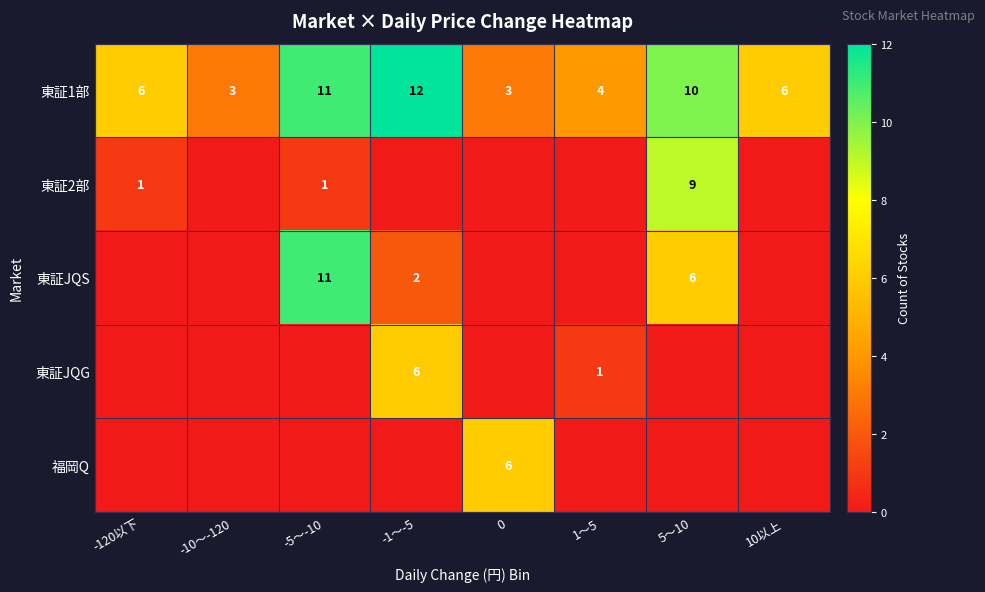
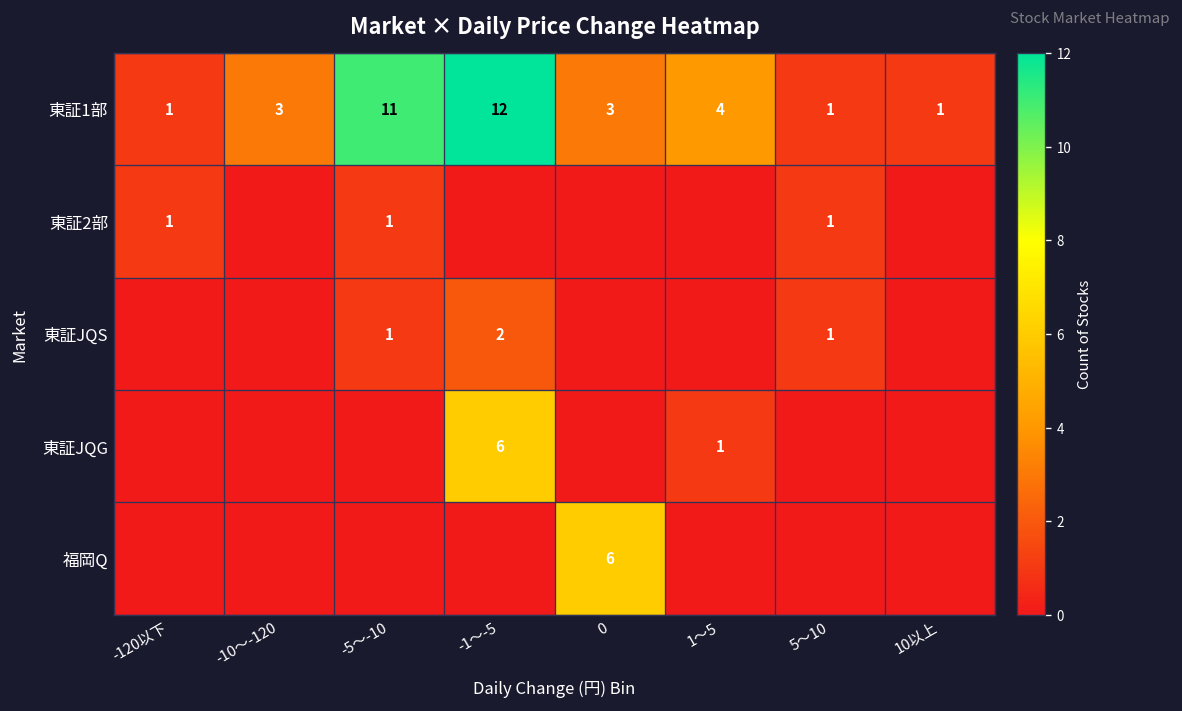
  {
    "東証1部": {
-     "-120以下": 6,
+     "-120以下": 1,
      "-10〜-120": 3,
      "-5〜-10": 11,
      "-1〜-5": 12,
      "0": 3,
      "1〜5": 4,
-     "5〜10": 10,
-     "10以上": 6
+     "5〜10": 1,
+     "10以上": 1
    },
    "東証2部": {
      "-120以下": 1,
      "-5〜-10": 1,
-     "5〜10": 9
+     "5〜10": 1
    },
    "東証JQS": {
-     "-5〜-10": 11,
+     "-5〜-10": 1,
      "-1〜-5": 2,
-     "5〜10": 6
+     "5〜10": 1
    },
    "東証JQG": {
      "-1〜-5": 6,
      "1〜5": 1
    },
    "福岡Q": {
      "0": 6
    }
  }
